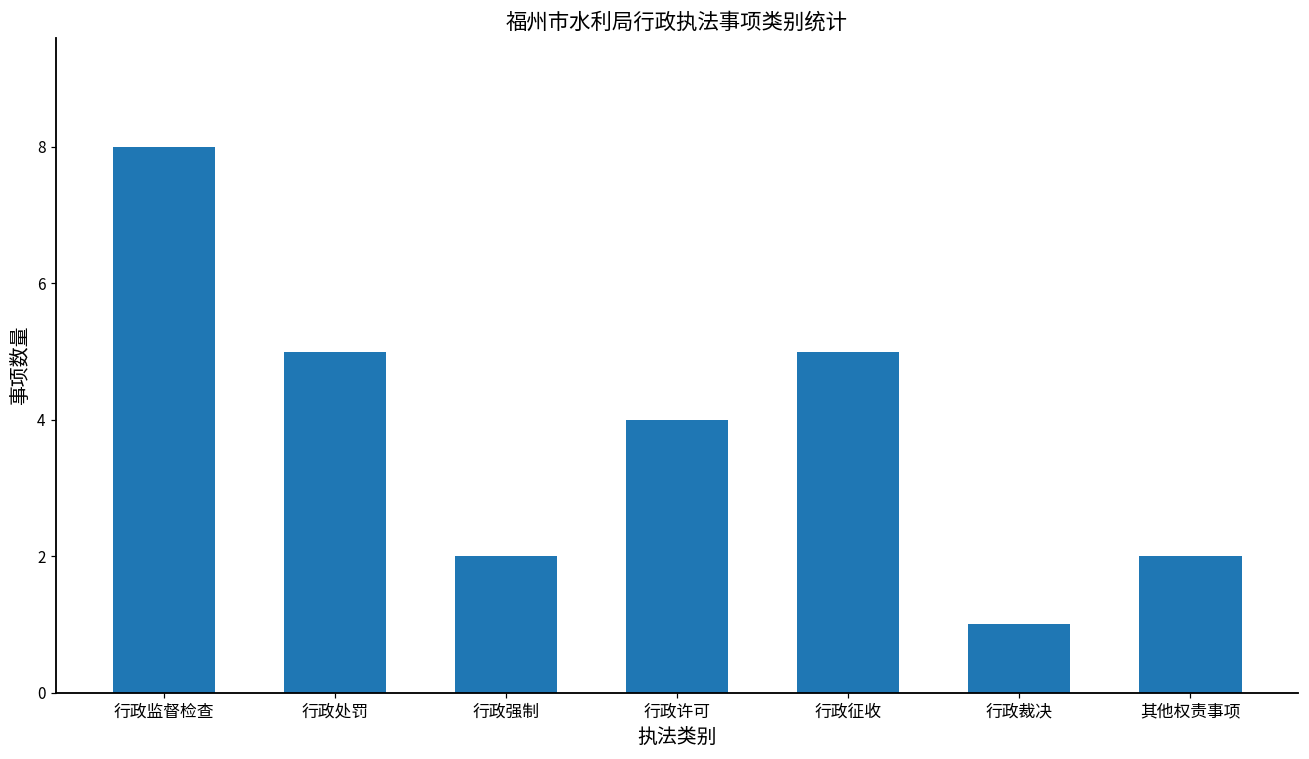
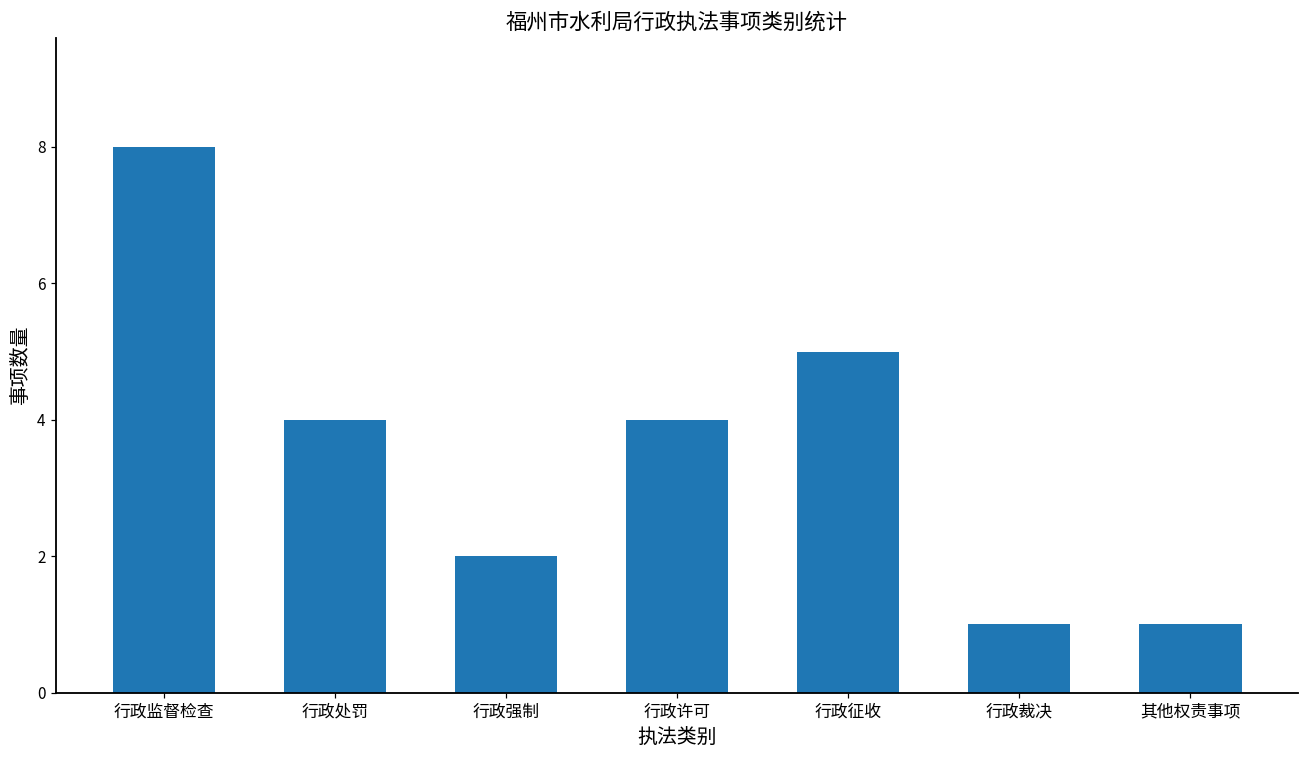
  {
    "行政监督检查": 8,
-   "行政处罚": 5,
+   "行政处罚": 4,
    "行政强制": 2,
    "行政许可": 4,
    "行政征收": 5,
    "行政裁决": 1,
-   "其他权责事项": 2
+   "其他权责事项": 1
  }
